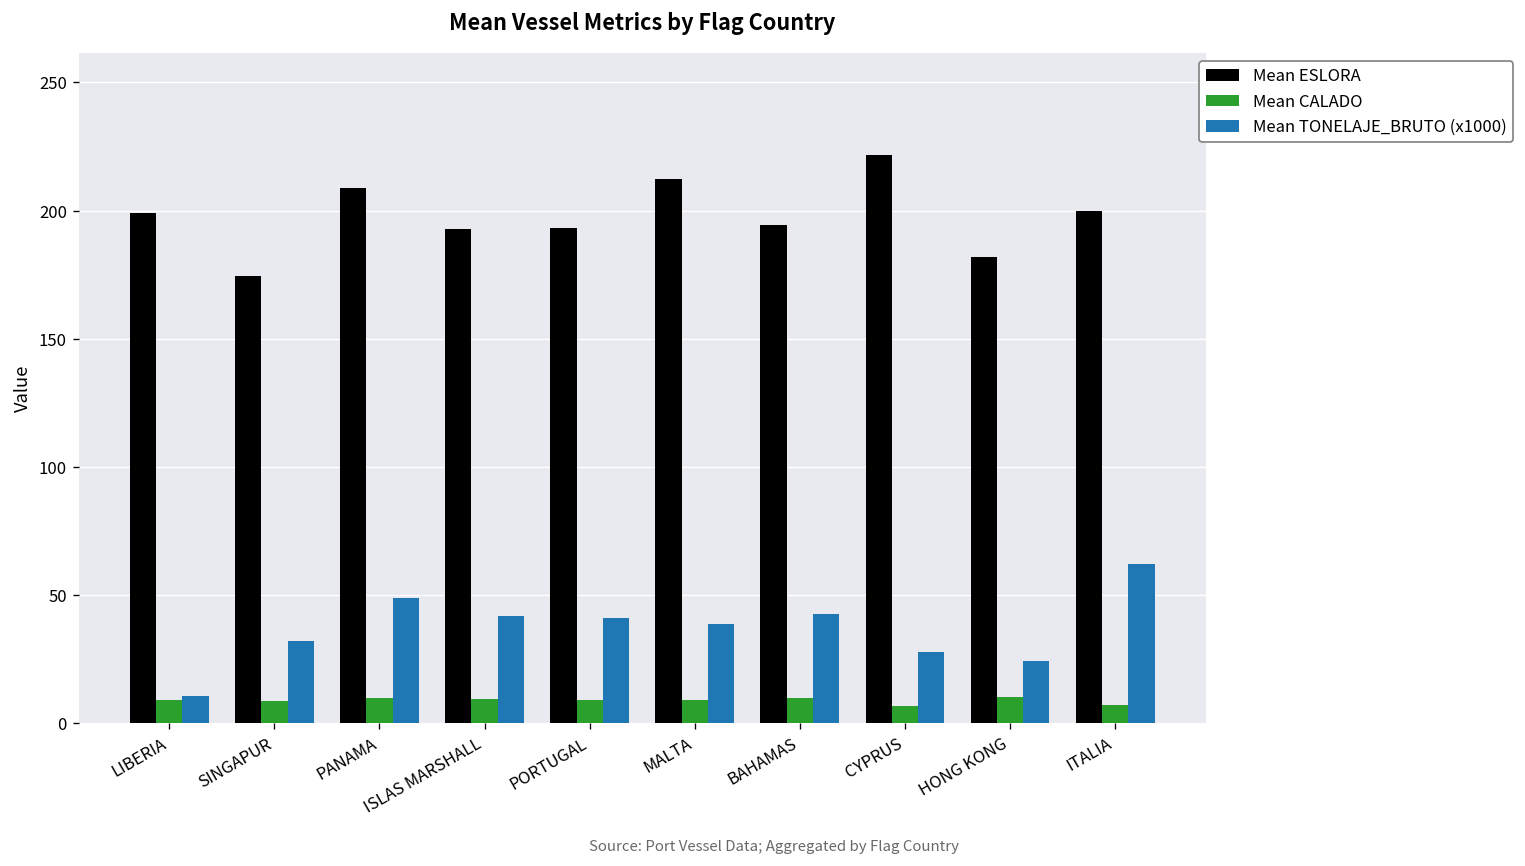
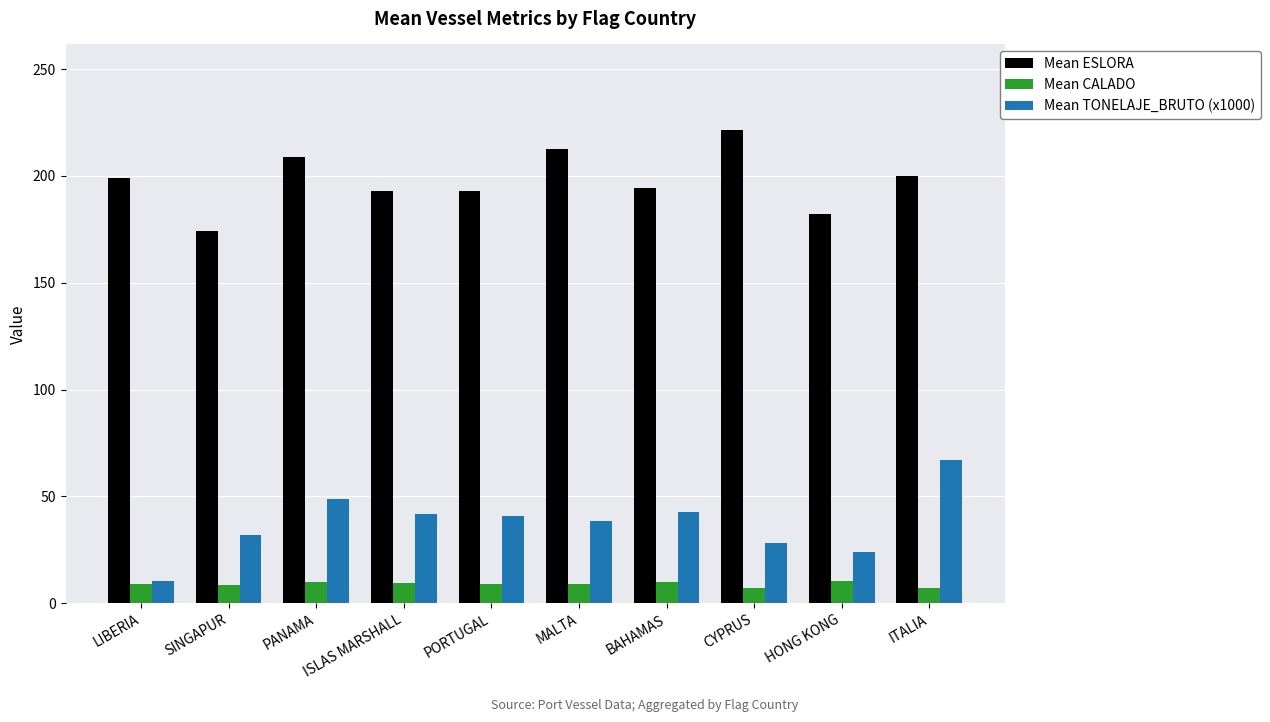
  {
    "Mean ESLORA": {
      "LIBERIA": 199,
      "SINGAPUR": 174,
      "PANAMA": 209,
      "ISLAS MARSHALL": 193,
      "PORTUGAL": 193,
      "MALTA": 212,
      "BAHAMAS": 195,
      "CYPRUS": 222,
      "HONG KONG": 182,
      "ITALIA": 200
    },
    "Mean CALADO": {
      "LIBERIA": 9,
      "SINGAPUR": 9,
      "PANAMA": 10,
      "ISLAS MARSHALL": 9,
      "PORTUGAL": 9,
      "MALTA": 9,
      "BAHAMAS": 10,
      "CYPRUS": 7,
      "HONG KONG": 10,
      "ITALIA": 7
    },
    "Mean TONELAJE_BRUTO (x1000)": {
      "LIBERIA": 11,
      "SINGAPUR": 32,
      "PANAMA": 49,
      "ISLAS MARSHALL": 42,
      "PORTUGAL": 41,
      "MALTA": 39,
      "BAHAMAS": 43,
      "CYPRUS": 28,
      "HONG KONG": 24,
-     "ITALIA": 62
+     "ITALIA": 67
    }
  }
